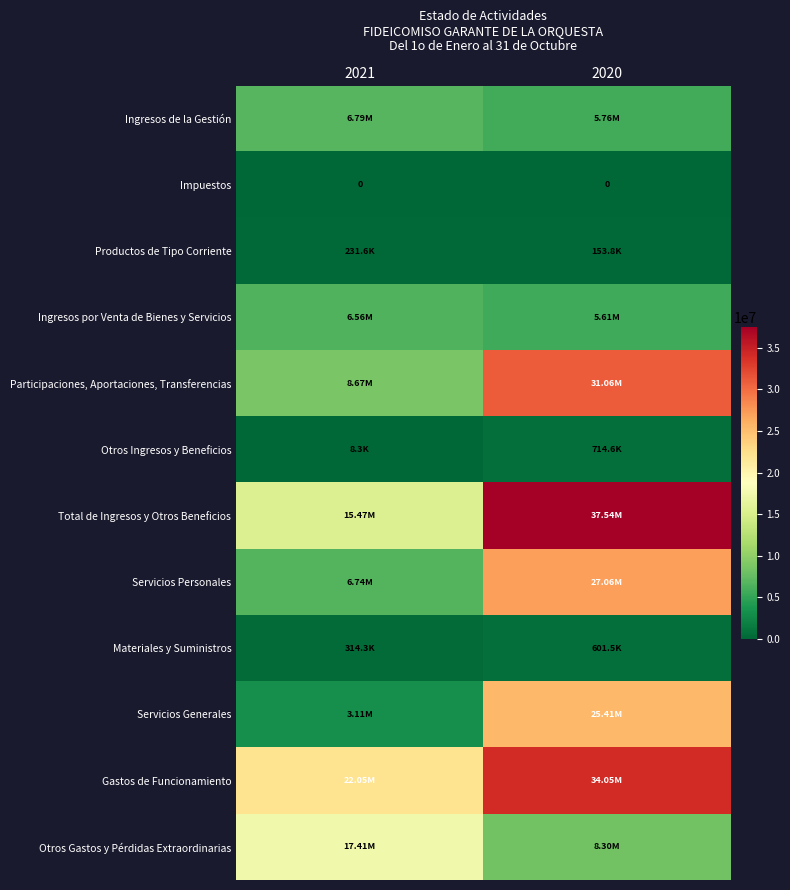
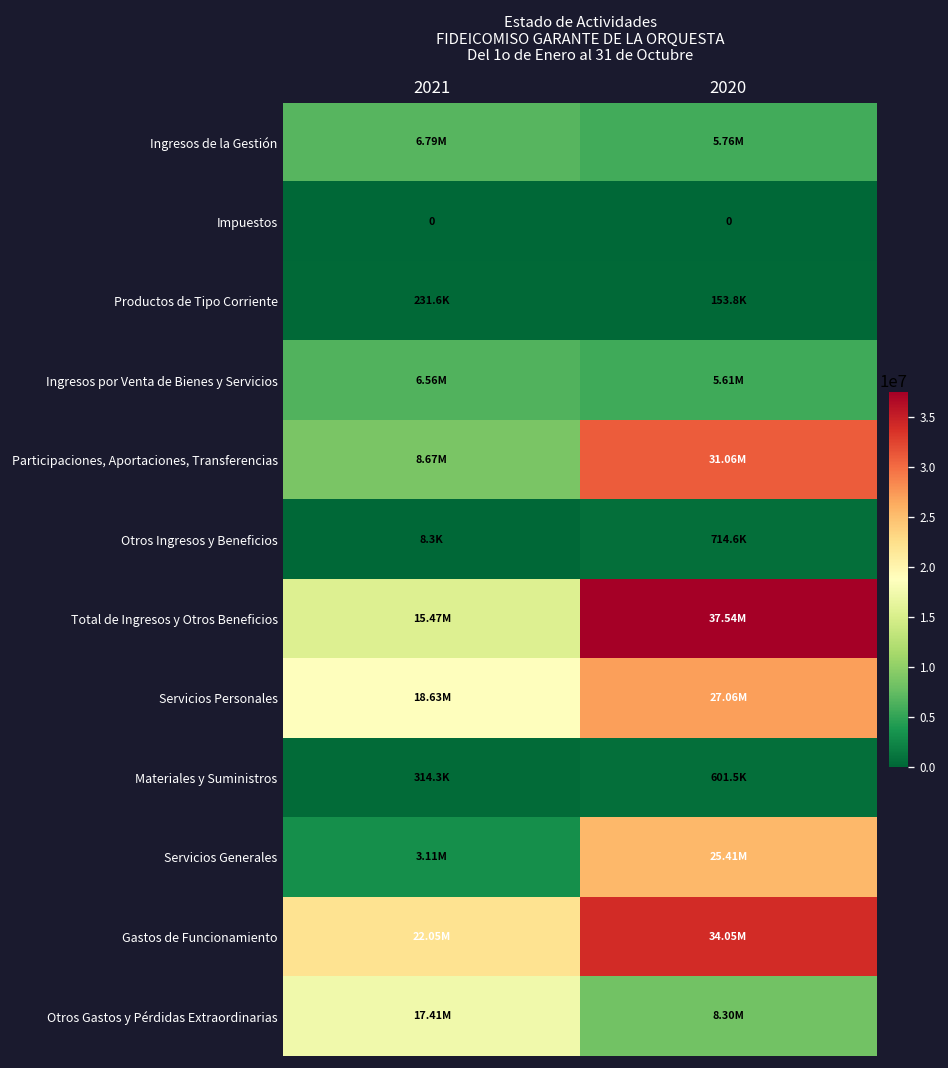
  {
    "Ingresos de la Gestión": {
      "2021": "6.79M",
      "2020": "5.76M"
    },
    "Impuestos": {
      "2021": "0",
      "2020": "0"
    },
    "Productos de Tipo Corriente": {
      "2021": "231.6K",
      "2020": "153.8K"
    },
    "Ingresos por Venta de Bienes y Servicios": {
      "2021": "6.56M",
      "2020": "5.61M"
    },
    "Participaciones, Aportaciones, Transferencias": {
      "2021": "8.67M",
      "2020": "31.06M"
    },
    "Otros Ingresos y Beneficios": {
      "2021": "8.3K",
      "2020": "714.6K"
    },
    "Total de Ingresos y Otros Beneficios": {
      "2021": "15.47M",
      "2020": "37.54M"
    },
    "Servicios Personales": {
-     "2021": "6.74M",
+     "2021": "18.63M",
      "2020": "27.06M"
    },
    "Materiales y Suministros": {
      "2021": "314.3K",
      "2020": "601.5K"
    },
    "Servicios Generales": {
      "2021": "3.11M",
      "2020": "25.41M"
    },
    "Gastos de Funcionamiento": {
      "2021": "22.05M",
      "2020": "34.05M"
    },
    "Otros Gastos y Pérdidas Extraordinarias": {
      "2021": "17.41M",
      "2020": "8.30M"
    }
  }
